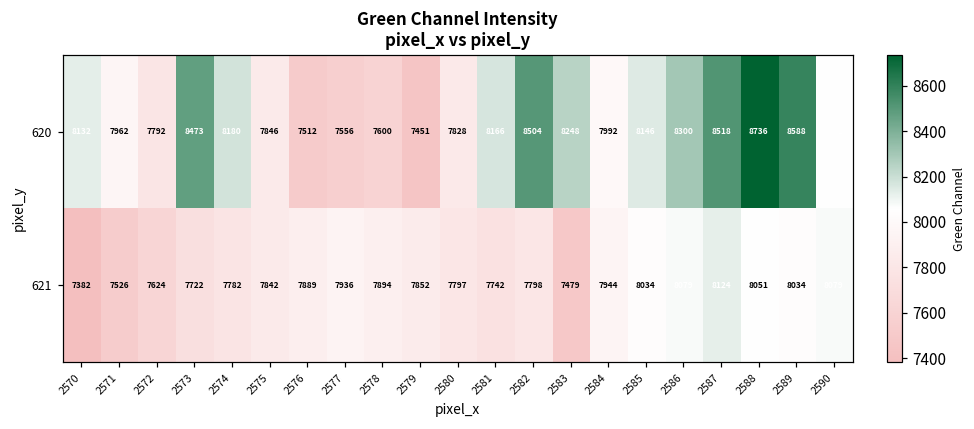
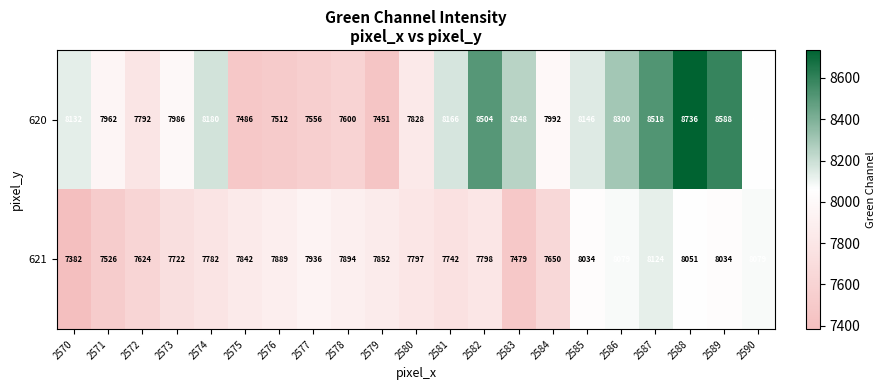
  {
    "620": {
      "2571": 7962,
      "2572": 7792,
-     "2573": 8473,
-     "2575": 7846,
+     "2573": 7986,
+     "2575": 7486,
      "2576": 7512,
      "2577": 7556,
      "2578": 7600,
      "2579": 7451,
      "2580": 7828,
      "2582": 8504,
      "2583": 8248,
      "2584": 7992,
      "2586": 8300,
      "2587": 8518,
      "2588": 8736,
      "2589": 8588
    },
    "621": {
      "2570": 7382,
      "2571": 7526,
      "2572": 7624,
      "2573": 7722,
      "2574": 7782,
      "2575": 7842,
      "2576": 7889,
      "2577": 7936,
      "2578": 7894,
      "2579": 7852,
      "2580": 7797,
      "2581": 7742,
      "2582": 7798,
      "2583": 7479,
-     "2584": 7944,
+     "2584": 7650,
      "2585": 8034,
      "2588": 8051,
      "2589": 8034
    }
  }
